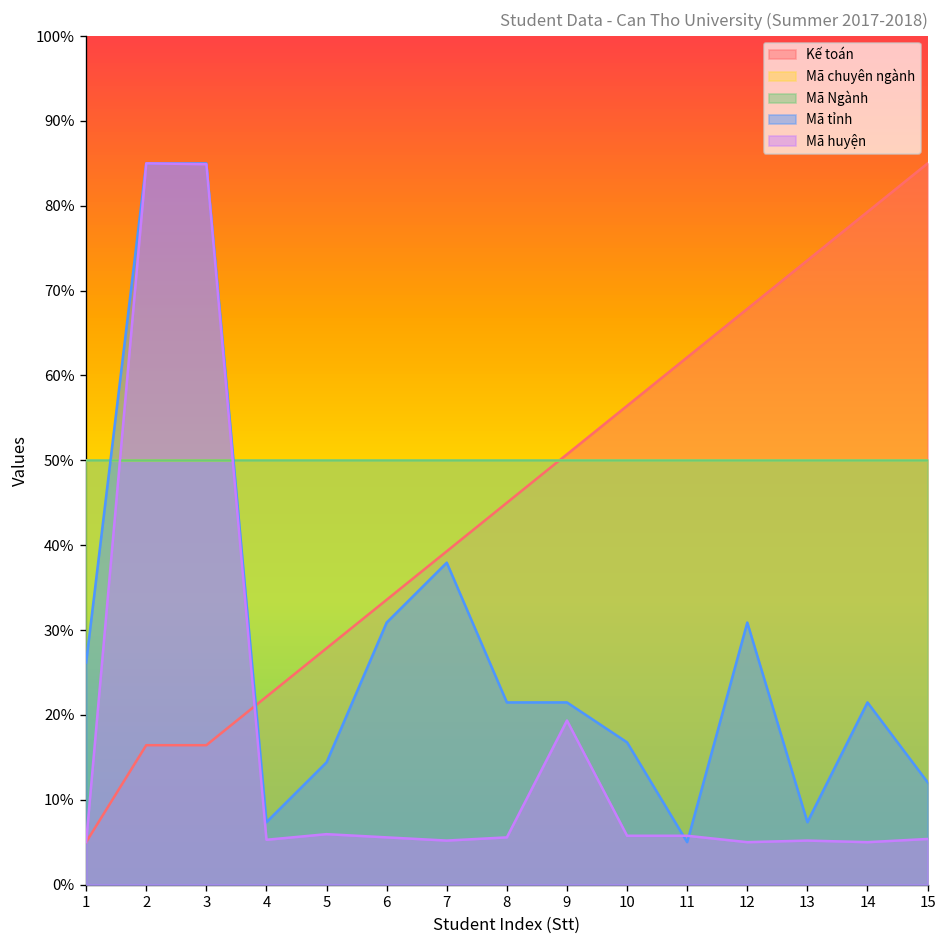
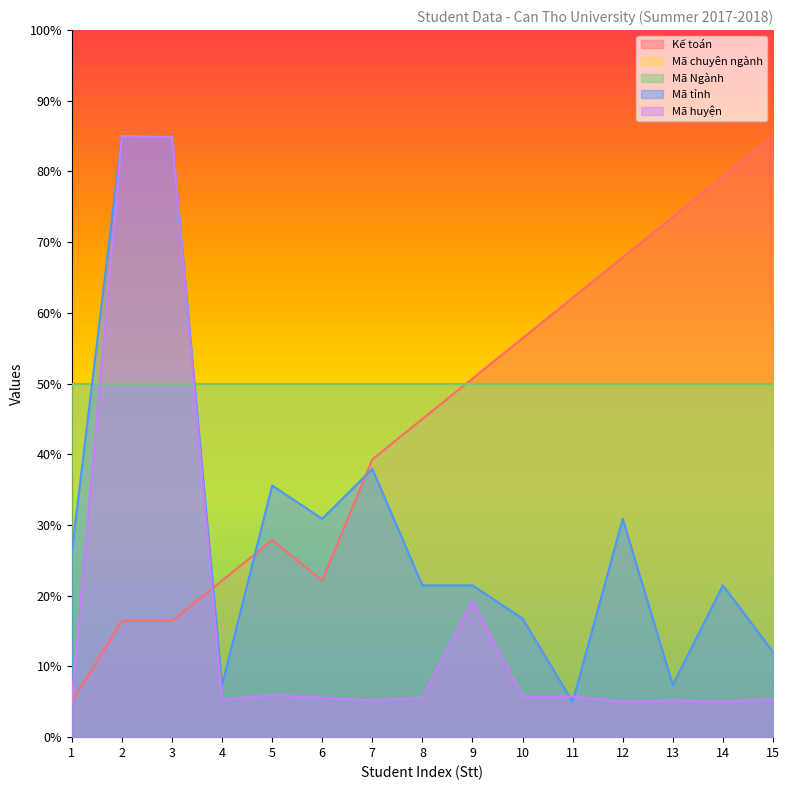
  {
    "Kế toán": {
      "2": "16%",
      "3": "16%",
      "4": "22%",
      "5": "28%",
-     "6": "34%",
+     "6": "22%",
      "7": "39%",
      "8": "45%",
      "9": "51%",
      "10": "56%",
      "11": "62%",
      "12": "68%",
      "13": "74%",
      "14": "79%",
      "15": "85%"
    },
    "Mã Ngành": {
      "1": "50%",
      "2": "50%",
      "3": "50%",
      "4": "50%",
      "5": "50%",
      "6": "50%",
      "7": "50%",
      "8": "50%",
      "9": "50%",
      "10": "50%",
      "11": "50%",
      "12": "50%",
      "13": "50%",
      "14": "50%",
      "15": "50%"
    },
    "Mã tỉnh": {
      "1": "26%",
      "4": "7%",
-     "5": "14%",
+     "5": "36%",
      "6": "31%",
      "7": "38%",
      "8": "21%",
      "9": "21%",
      "10": "17%",
      "11": "5%",
      "12": "31%",
      "13": "7%",
      "14": "21%",
      "15": "12%"
    },
    "Mã huyện": {
      "4": "5%",
      "5": "6%",
      "6": "6%",
      "7": "5%",
      "8": "6%",
      "9": "19%",
      "10": "6%",
      "11": "6%",
      "12": "5%",
      "13": "5%",
      "14": "5%",
      "15": "5%"
    }
  }
